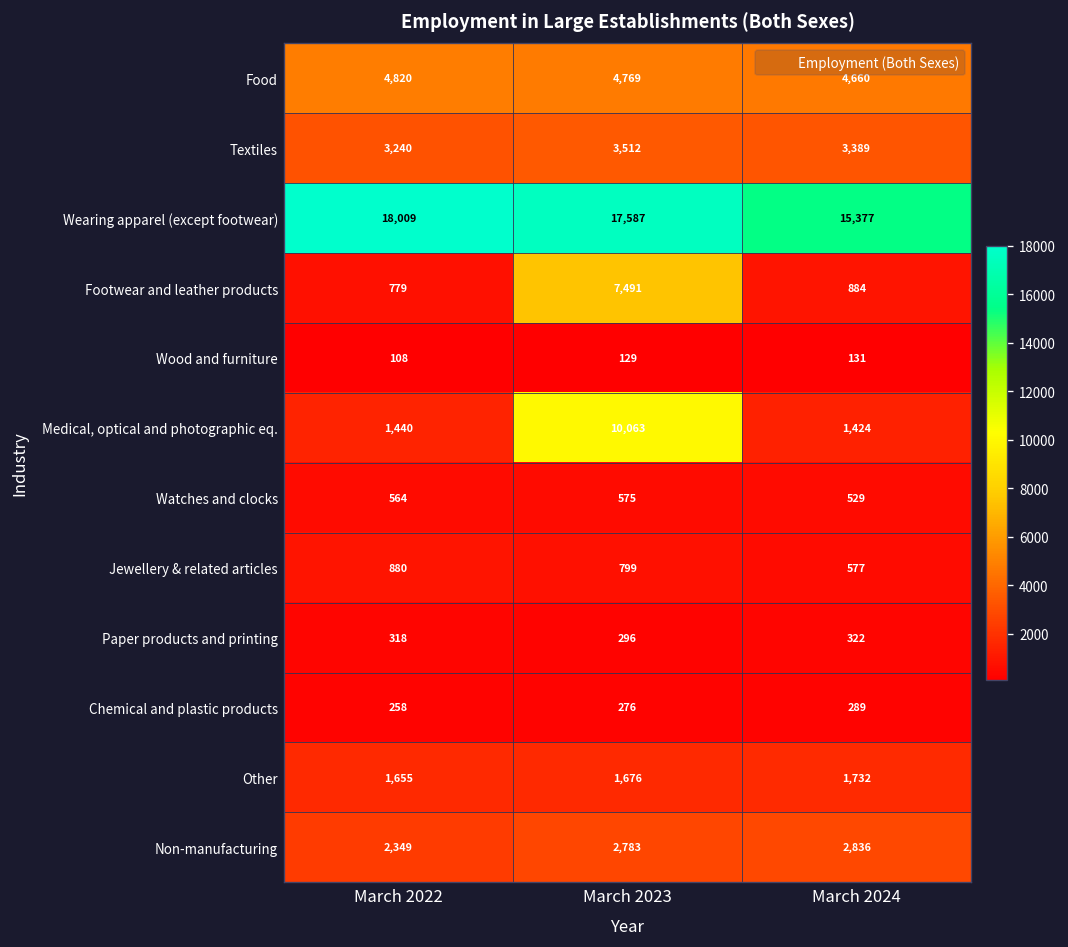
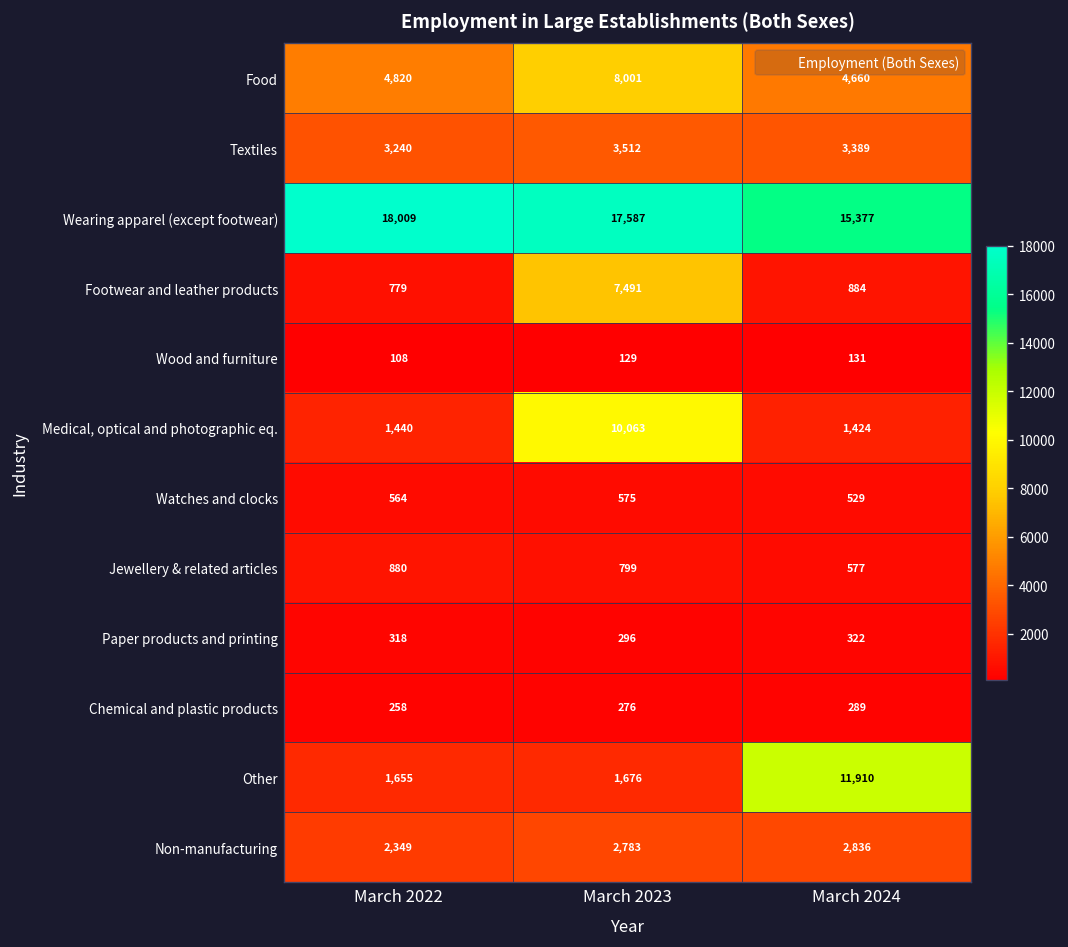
  {
    "Food": {
      "March 2022": "4,820",
-     "March 2023": "4,769"
+     "March 2023": "8,001"
    },
    "Textiles": {
      "March 2022": "3,240",
      "March 2023": "3,512",
      "March 2024": "3,389"
    },
    "Wearing apparel (except footwear)": {
      "March 2022": "18,009",
      "March 2023": "17,587",
      "March 2024": "15,377"
    },
    "Footwear and leather products": {
      "March 2022": "779",
      "March 2023": "7,491",
      "March 2024": "884"
    },
    "Wood and furniture": {
      "March 2022": "108",
      "March 2023": "129",
      "March 2024": "131"
    },
    "Medical, optical and photographic eq.": {
      "March 2022": "1,440",
      "March 2023": "10,063",
      "March 2024": "1,424"
    },
    "Watches and clocks": {
      "March 2022": "564",
      "March 2023": "575",
      "March 2024": "529"
    },
    "Jewellery & related articles": {
      "March 2022": "880",
      "March 2023": "799",
      "March 2024": "577"
    },
    "Paper products and printing": {
      "March 2022": "318",
      "March 2023": "296",
      "March 2024": "322"
    },
    "Chemical and plastic products": {
      "March 2022": "258",
      "March 2023": "276",
      "March 2024": "289"
    },
    "Other": {
      "March 2022": "1,655",
      "March 2023": "1,676",
-     "March 2024": "1,732"
+     "March 2024": "11,910"
    },
    "Non-manufacturing": {
      "March 2022": "2,349",
      "March 2023": "2,783",
      "March 2024": "2,836"
    }
  }
